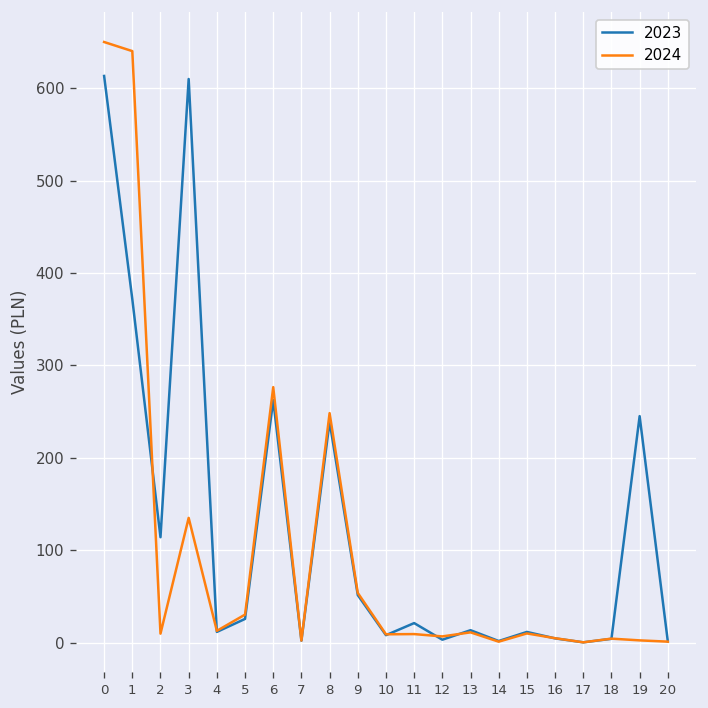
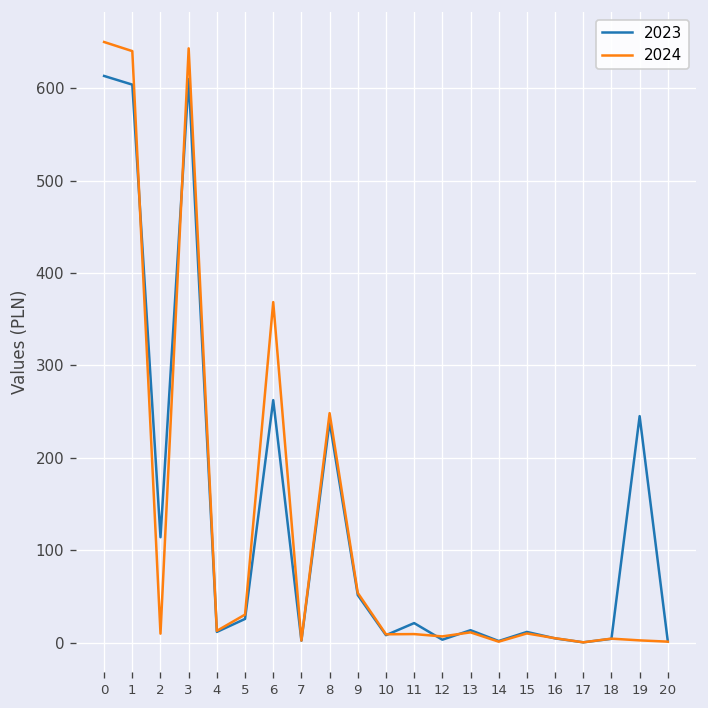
  {
    "2023": {
      "0": 610,
-     "1": 370,
+     "1": 600,
      "2": 110,
      "3": 610,
      "5": 30,
      "6": 260,
      "8": 240,
      "11": 20,
      "12": 0,
      "19": 250
    },
    "2024": {
      "0": 650,
      "1": 640,
      "2": 10,
-     "3": 140,
+     "3": 640,
      "5": 30,
-     "6": 280,
+     "6": 370,
      "8": 250,
      "11": 10,
      "12": 10,
      "19": 0
    }
  }
